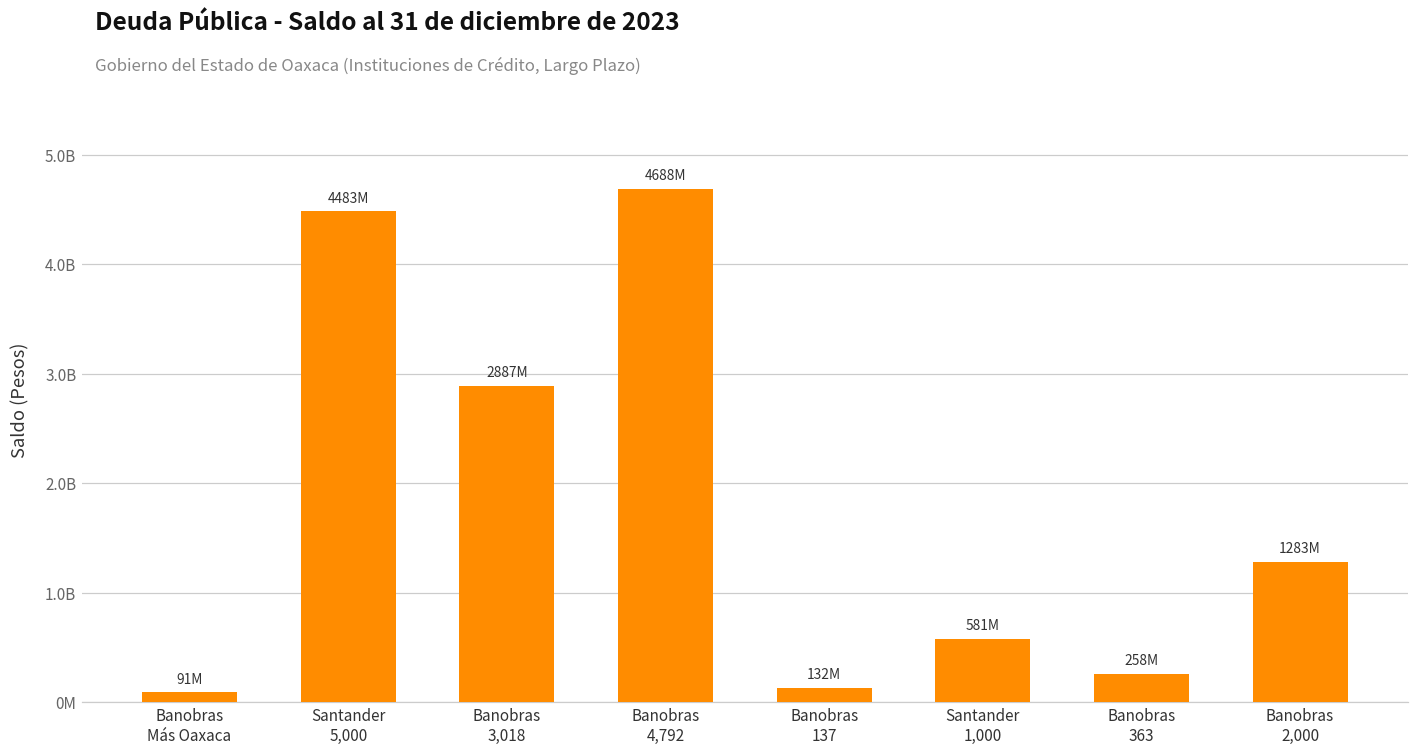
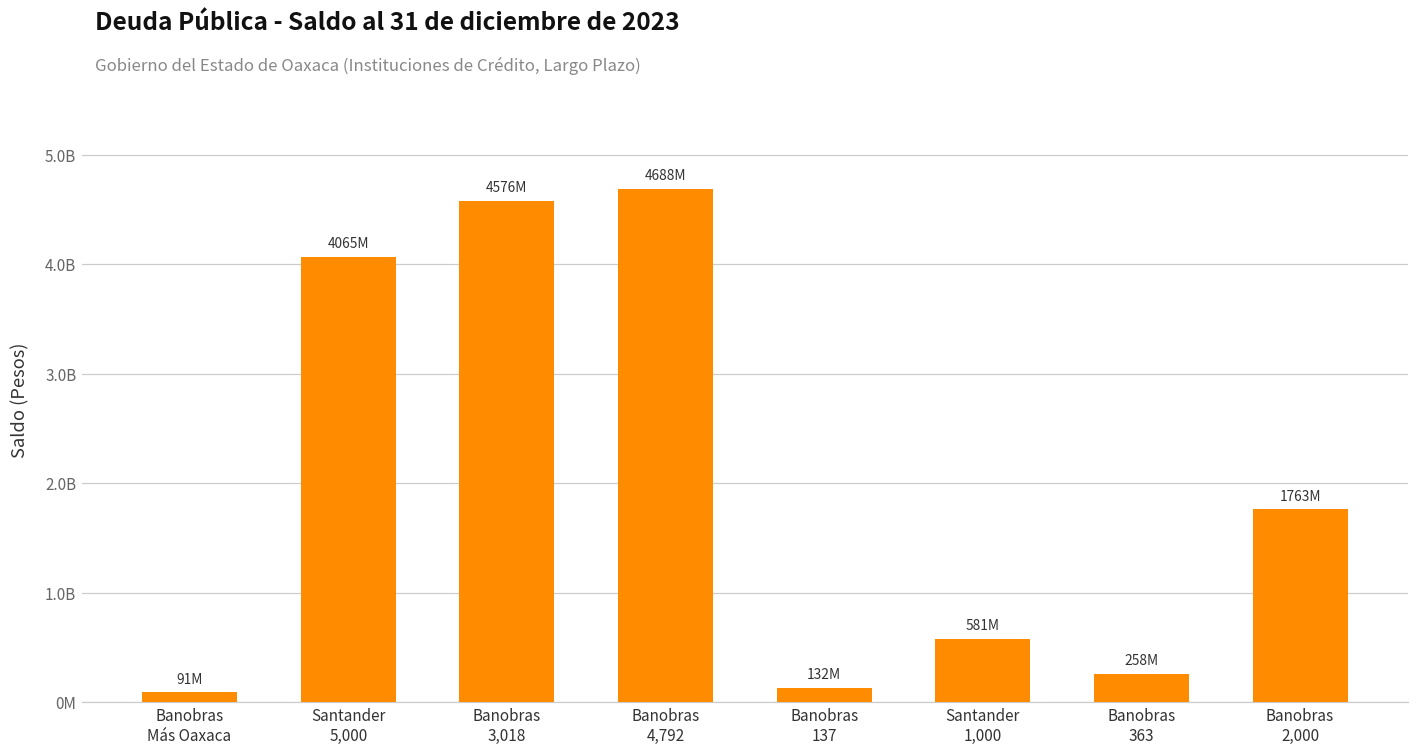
  {
    "Banobras Más Oaxaca": "91M",
-   "Santander 5,000": "4483M",
-   "Banobras 3,018": "2887M",
+   "Santander 5,000": "4065M",
+   "Banobras 3,018": "4576M",
    "Banobras 4,792": "4688M",
    "Banobras 137": "132M",
    "Santander 1,000": "581M",
    "Banobras 363": "258M",
-   "Banobras 2,000": "1283M"
+   "Banobras 2,000": "1763M"
  }
